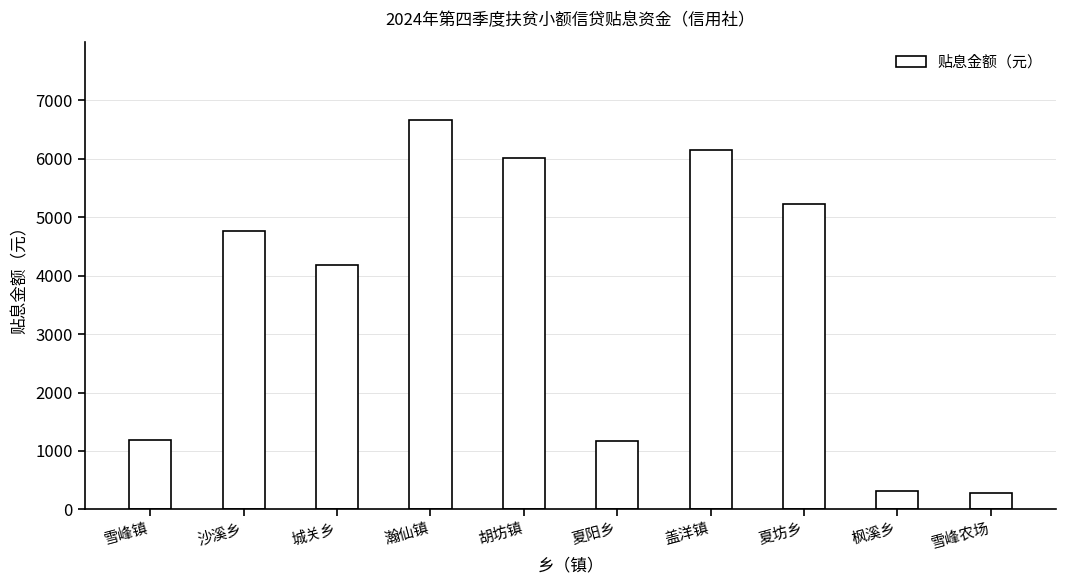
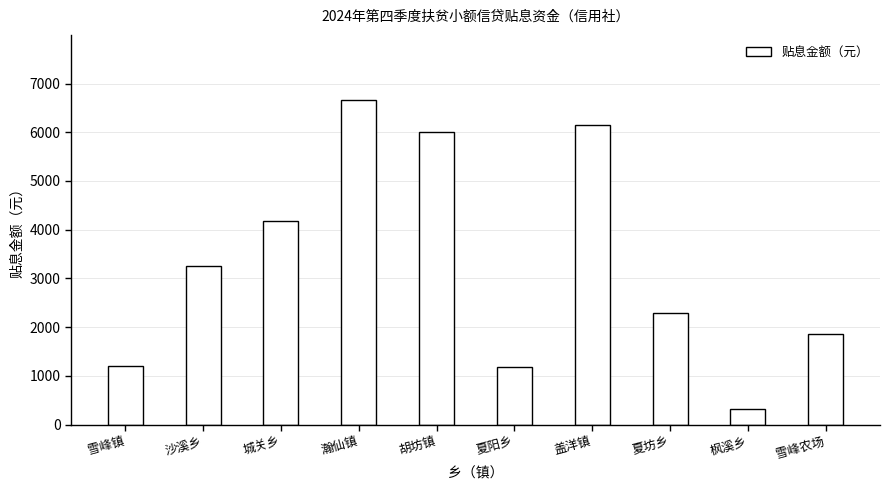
  {
    "雪峰镇": 1200,
-   "沙溪乡": 4800,
+   "沙溪乡": 3300,
    "城关乡": 4200,
    "瀚仙镇": 6700,
    "胡坊镇": 6000,
    "夏阳乡": 1200,
    "盖洋镇": 6100,
-   "夏坊乡": 5200,
+   "夏坊乡": 2300,
    "枫溪乡": 300,
-   "雪峰农场": 300
+   "雪峰农场": 1900
  }
